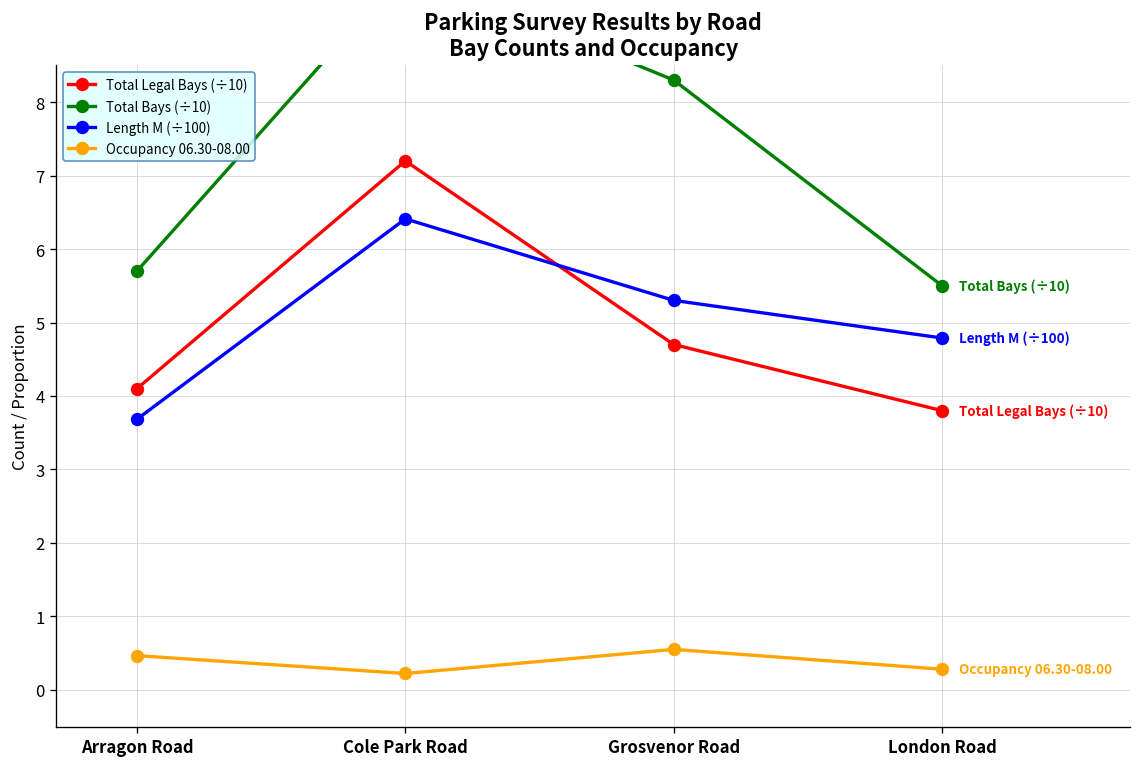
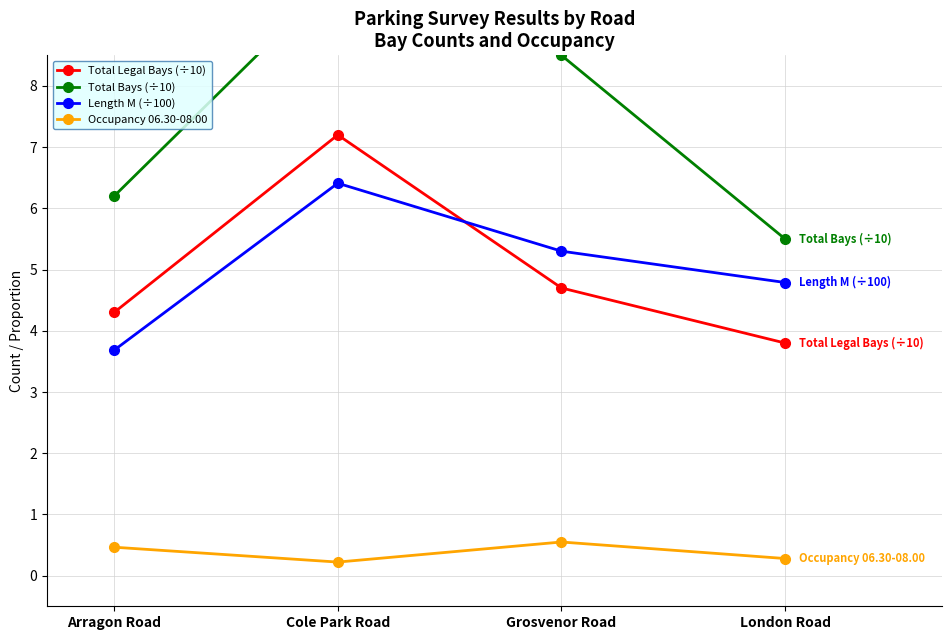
  {
    "Total Legal Bays (÷10)": {
-     "Arragon Road": 4.1,
+     "Arragon Road": 4.3,
      "Cole Park Road": 7.2,
      "Grosvenor Road": 4.7
    },
    "Total Bays (÷10)": {
-     "Arragon Road": 5.7,
-     "Grosvenor Road": 8.3
+     "Arragon Road": 6.2,
+     "Grosvenor Road": 8.5
    },
    "Length M (÷100)": {
      "Arragon Road": 3.7,
      "Cole Park Road": 6.4,
      "Grosvenor Road": 5.3
    },
    "Occupancy 06.30-08.00": {
      "Arragon Road": 0.5,
      "Cole Park Road": 0.2,
      "Grosvenor Road": 0.6
    }
  }
